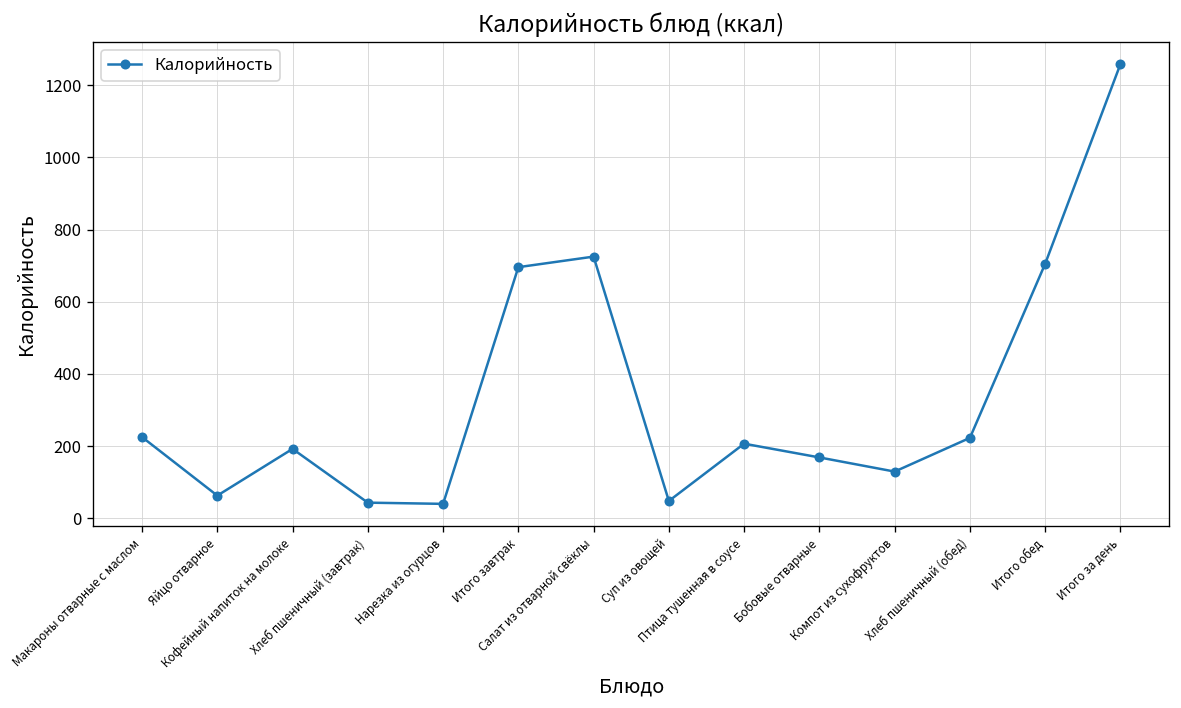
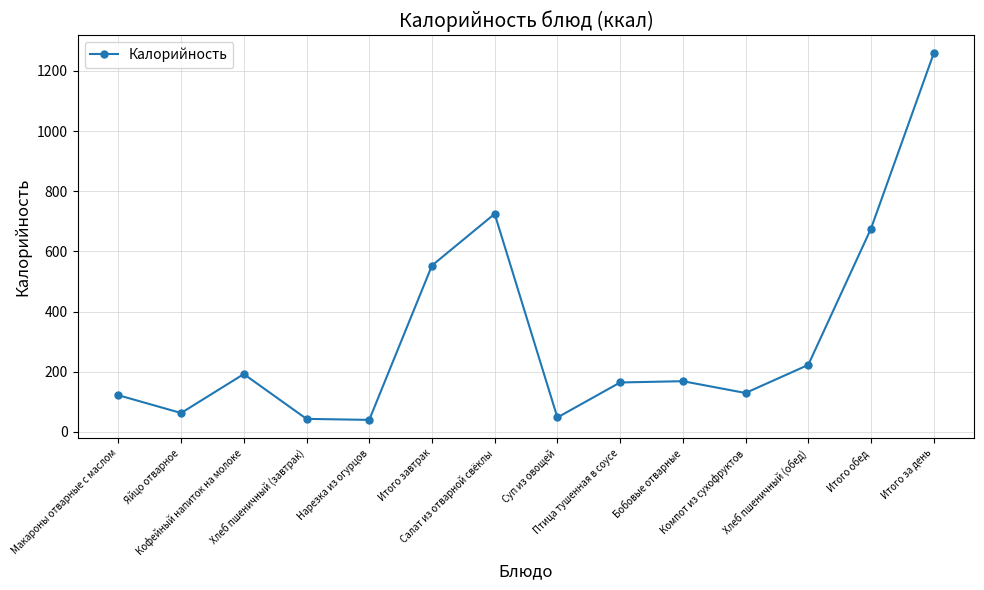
  {
-   "Макароны отварные с маслом": 230,
+   "Макароны отварные с маслом": 120,
    "Яйцо отварное": 60,
    "Кофейный напиток на молоке": 190,
    "Хлеб пшеничный (завтрак)": 40,
    "Нарезка из огурцов": 40,
-   "Итого завтрак": 700,
+   "Итого завтрак": 550,
    "Салат из отварной свёклы": 730,
    "Суп из овощей": 50,
-   "Птица тушенная в соусе": 210,
+   "Птица тушенная в соусе": 160,
    "Бобовые отварные": 170,
    "Компот из сухофруктов": 130,
    "Хлеб пшеничный (обед)": 220,
-   "Итого обед": 710,
+   "Итого обед": 680,
    "Итого за день": 1260
  }
